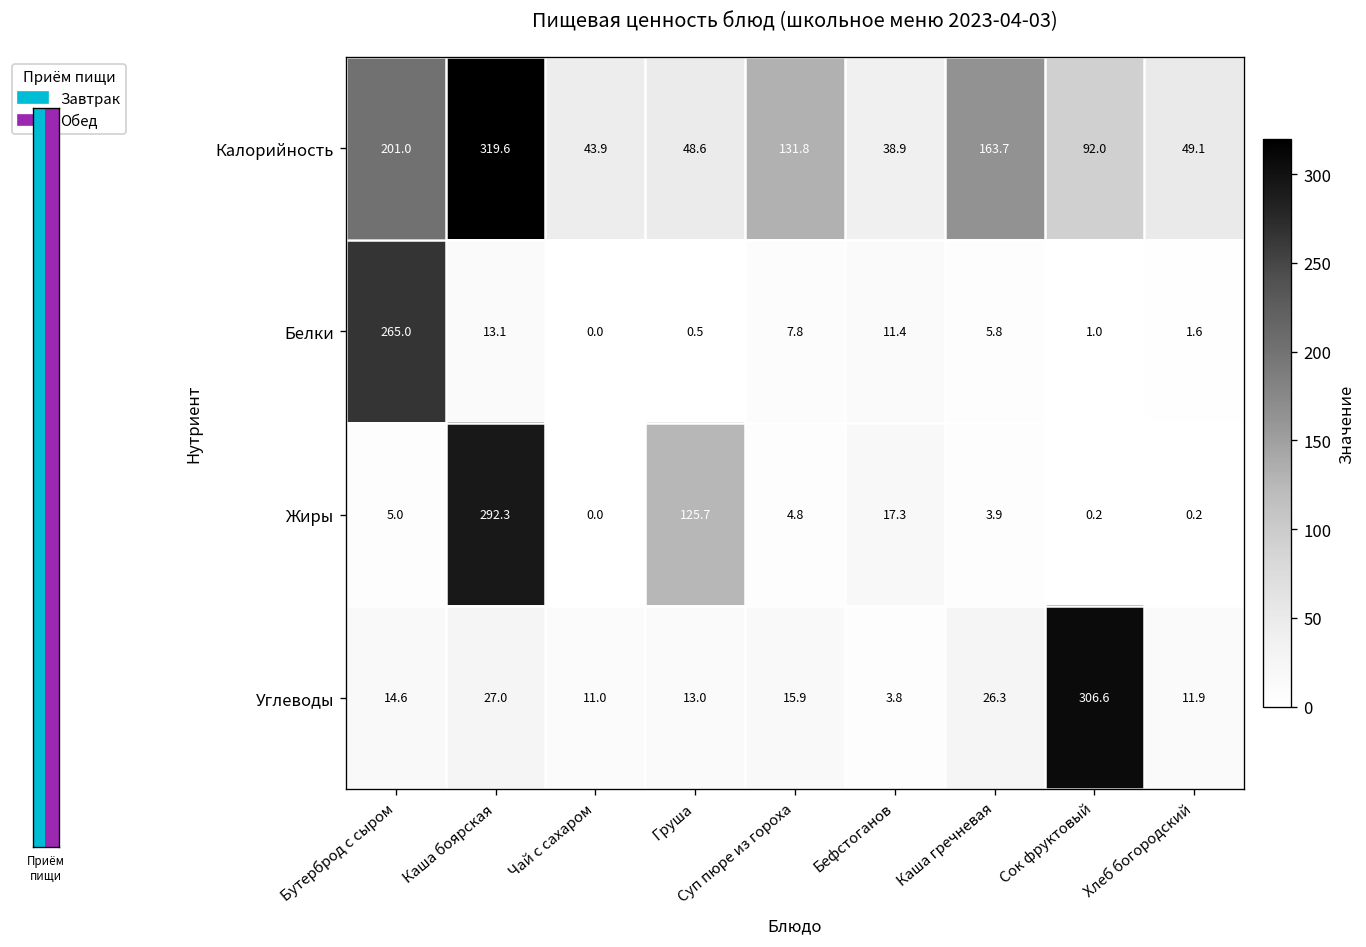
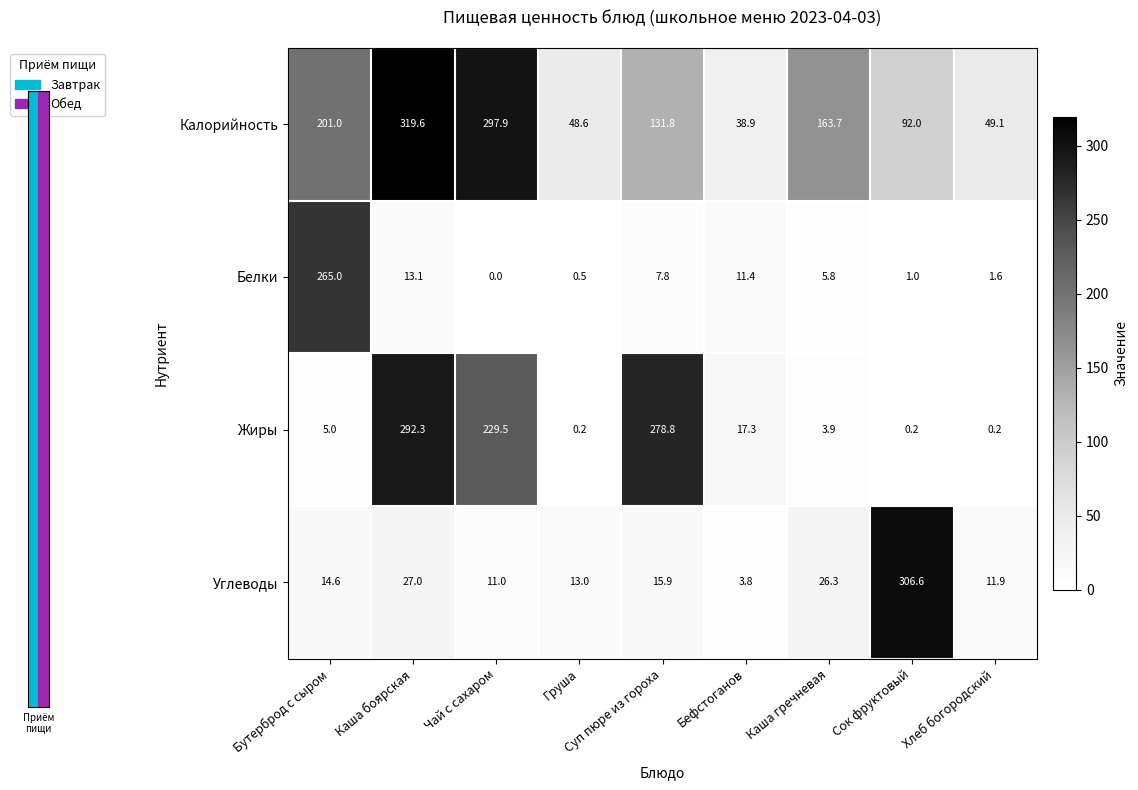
  {
    "Калорийность": {
      "Бутерброд с сыром": 201.0,
      "Каша боярская": 319.6,
-     "Чай с сахаром": 43.9,
+     "Чай с сахаром": 297.9,
      "Груша": 48.6,
      "Суп пюре из гороха": 131.8,
      "Бефстоганов": 38.9,
      "Каша гречневая": 163.7,
      "Сок фруктовый": 92.0,
      "Хлеб богородский": 49.1
    },
    "Белки": {
      "Бутерброд с сыром": 265.0,
      "Каша боярская": 13.1,
      "Чай с сахаром": 0.0,
      "Груша": 0.5,
      "Суп пюре из гороха": 7.8,
      "Бефстоганов": 11.4,
      "Каша гречневая": 5.8,
      "Сок фруктовый": 1.0,
      "Хлеб богородский": 1.6
    },
    "Жиры": {
      "Бутерброд с сыром": 5.0,
      "Каша боярская": 292.3,
-     "Чай с сахаром": 0.0,
-     "Груша": 125.7,
-     "Суп пюре из гороха": 4.8,
+     "Чай с сахаром": 229.5,
+     "Груша": 0.2,
+     "Суп пюре из гороха": 278.8,
      "Бефстоганов": 17.3,
      "Каша гречневая": 3.9,
      "Сок фруктовый": 0.2,
      "Хлеб богородский": 0.2
    },
    "Углеводы": {
      "Бутерброд с сыром": 14.6,
      "Каша боярская": 27.0,
      "Чай с сахаром": 11.0,
      "Груша": 13.0,
      "Суп пюре из гороха": 15.9,
      "Бефстоганов": 3.8,
      "Каша гречневая": 26.3,
      "Сок фруктовый": 306.6,
      "Хлеб богородский": 11.9
    }
  }
